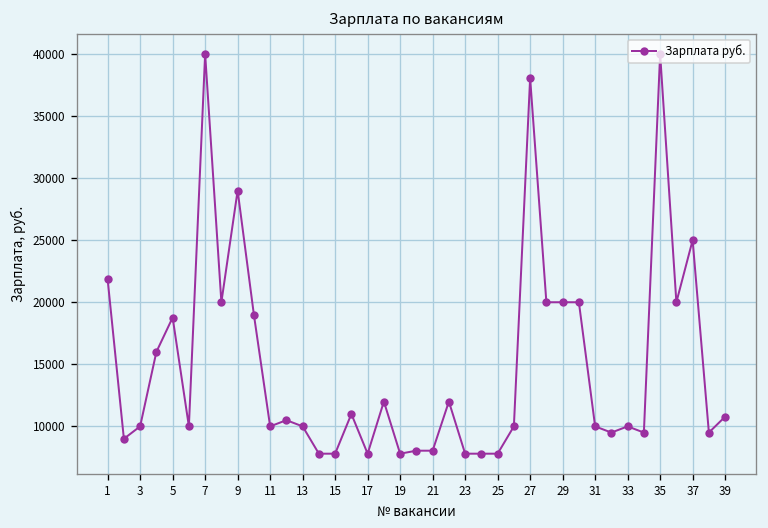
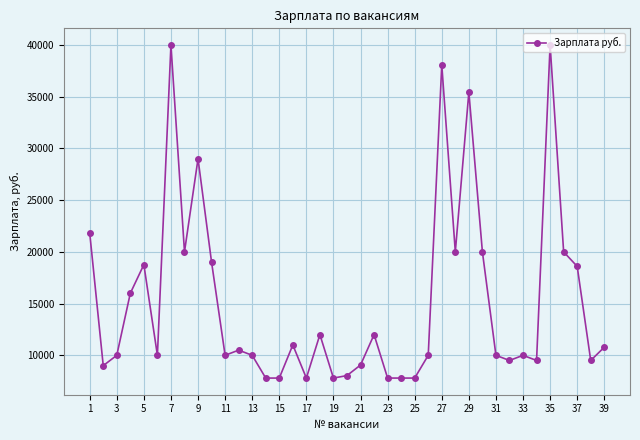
  {
    "1": 21800,
    "3": 10000,
    "5": 18800,
    "7": 40000,
    "9": 29000,
    "11": 10000,
    "13": 10000,
    "15": 7800,
    "17": 7800,
    "19": 7800,
-   "21": 8000,
+   "21": 9100,
    "23": 7800,
    "25": 7800,
    "27": 38100,
-   "29": 20000,
+   "29": 35400,
    "31": 10000,
    "33": 10000,
-   "37": 25000,
+   "37": 18600,
    "39": 10800
  }
